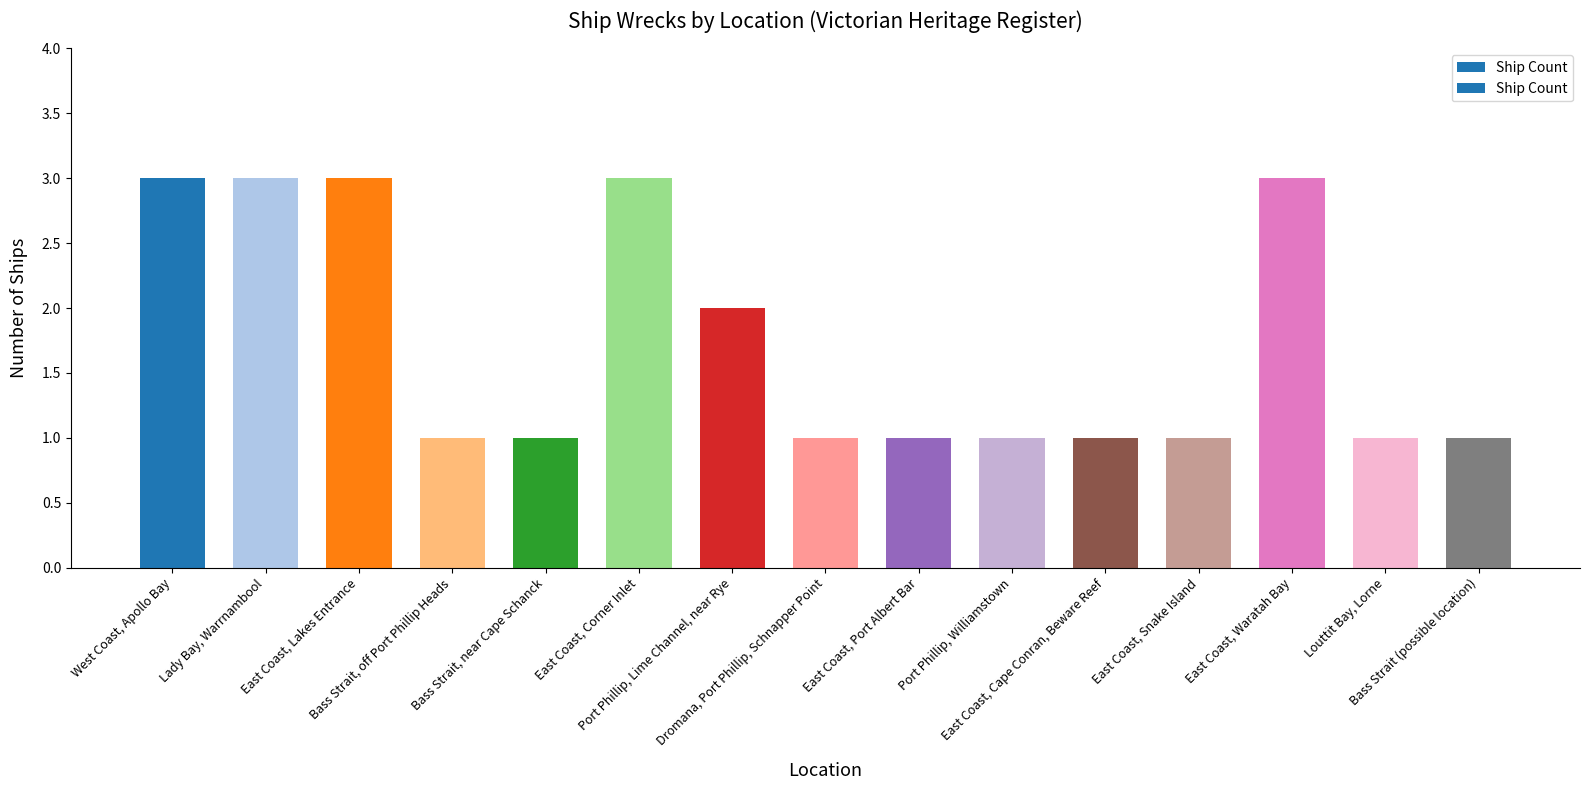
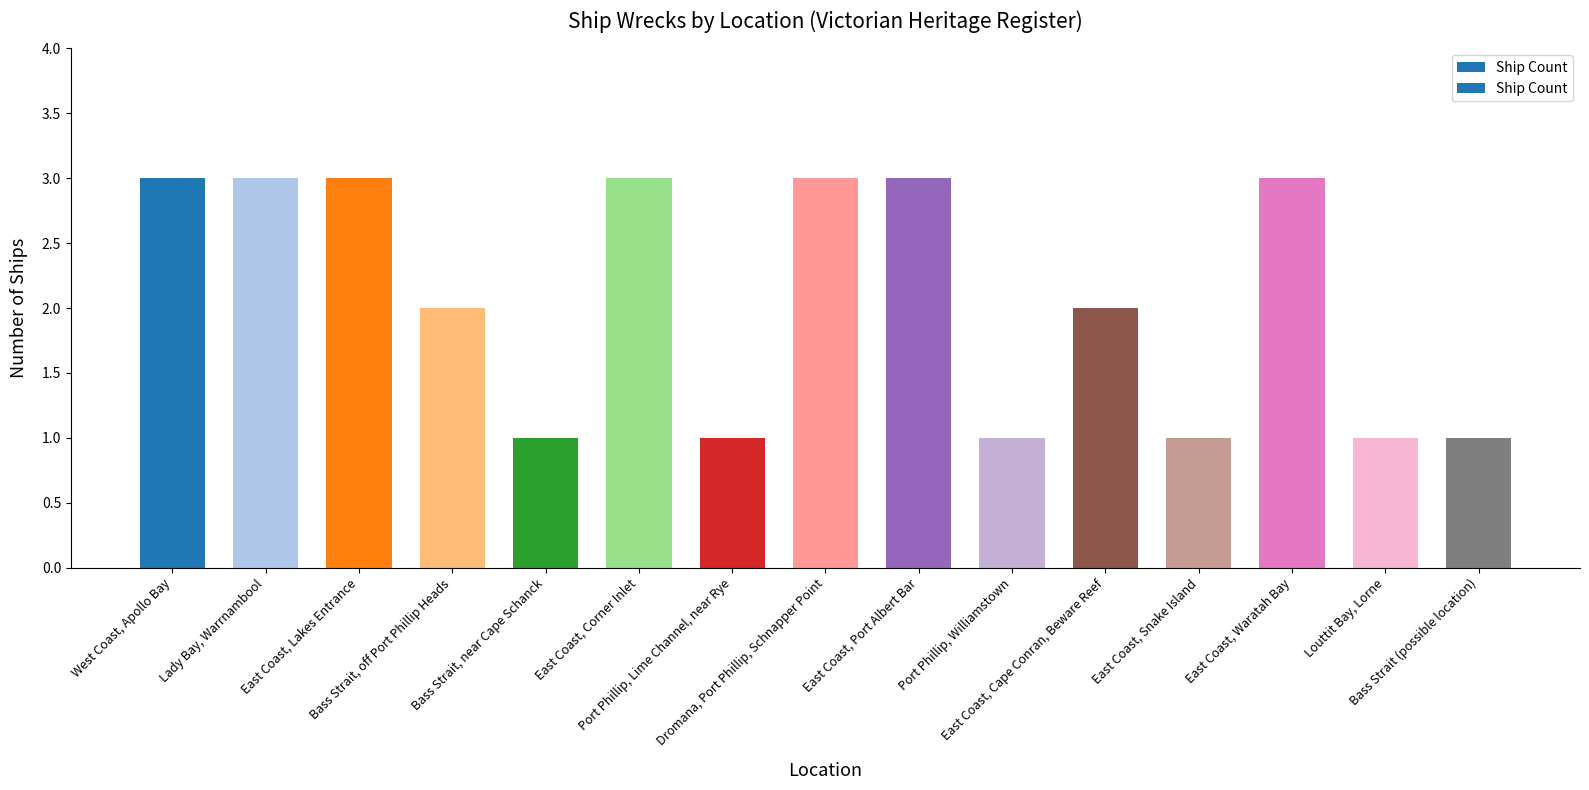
  {
    "West Coast, Apollo Bay": 3,
    "Lady Bay, Warrnambool": 3,
    "East Coast, Lakes Entrance": 3,
-   "Bass Strait, off Port Phillip Heads": 1,
+   "Bass Strait, off Port Phillip Heads": 2,
    "Bass Strait, near Cape Schanck": 1,
    "East Coast, Corner Inlet": 3,
-   "Port Phillip, Lime Channel, near Rye": 2,
-   "Dromana, Port Phillip, Schnapper Point": 1,
-   "East Coast, Port Albert Bar": 1,
+   "Port Phillip, Lime Channel, near Rye": 1,
+   "Dromana, Port Phillip, Schnapper Point": 3,
+   "East Coast, Port Albert Bar": 3,
    "Port Phillip, Williamstown": 1,
-   "East Coast, Cape Conran, Beware Reef": 1,
+   "East Coast, Cape Conran, Beware Reef": 2,
    "East Coast, Snake Island": 1,
    "East Coast, Waratah Bay": 3,
    "Louttit Bay, Lorne": 1,
    "Bass Strait (possible location)": 1
  }
